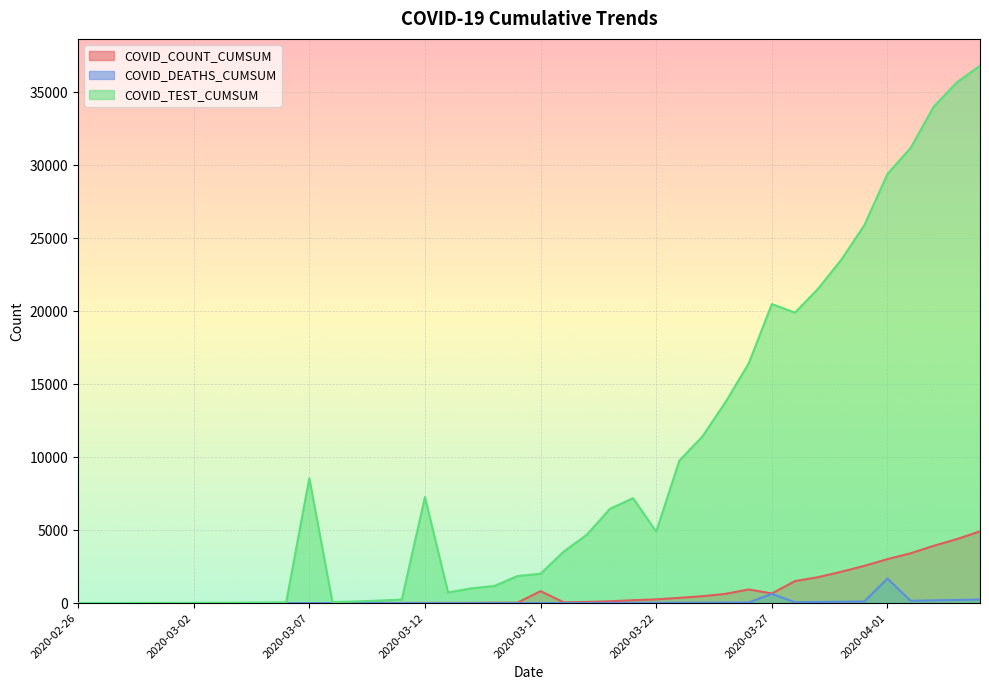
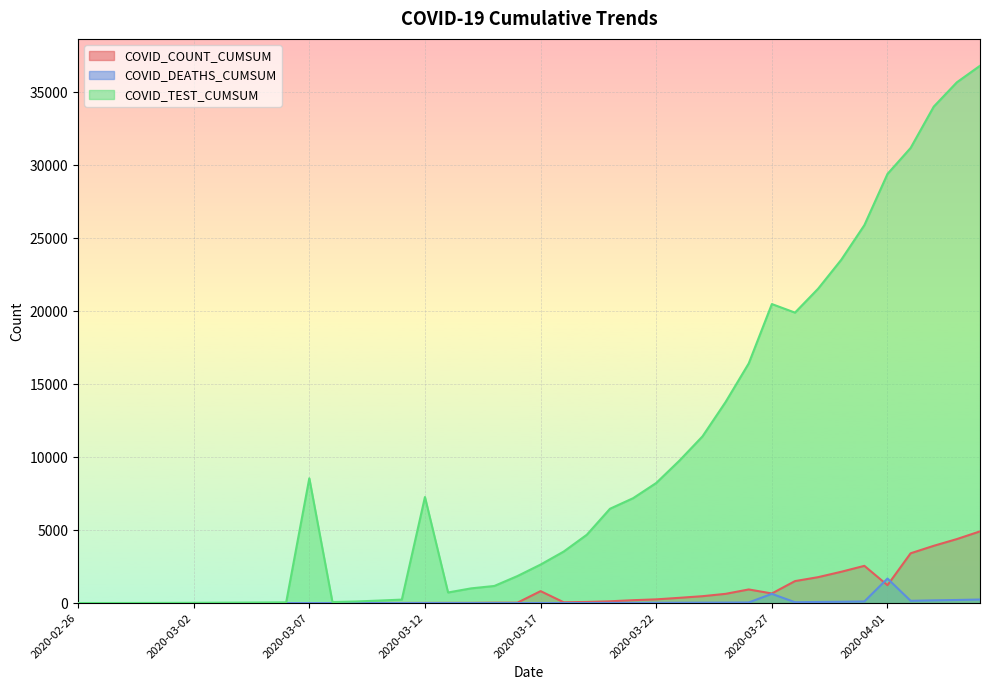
  {
    "COVID_COUNT_CUMSUM": {
      "2020-03-17": 800,
      "2020-03-22": 300,
-     "2020-04-01": 3000
+     "2020-04-01": 1200
    },
    "COVID_DEATHS_CUMSUM": {
      "2020-03-17": 0,
      "2020-03-22": 0,
      "2020-04-01": 1700
    },
    "COVID_TEST_CUMSUM": {
      "2020-03-07": 8600,
      "2020-03-12": 7300,
-     "2020-03-17": 2000,
-     "2020-03-22": 4900,
+     "2020-03-17": 2600,
+     "2020-03-22": 8200,
      "2020-03-27": 20500,
      "2020-04-01": 29400
    }
  }
